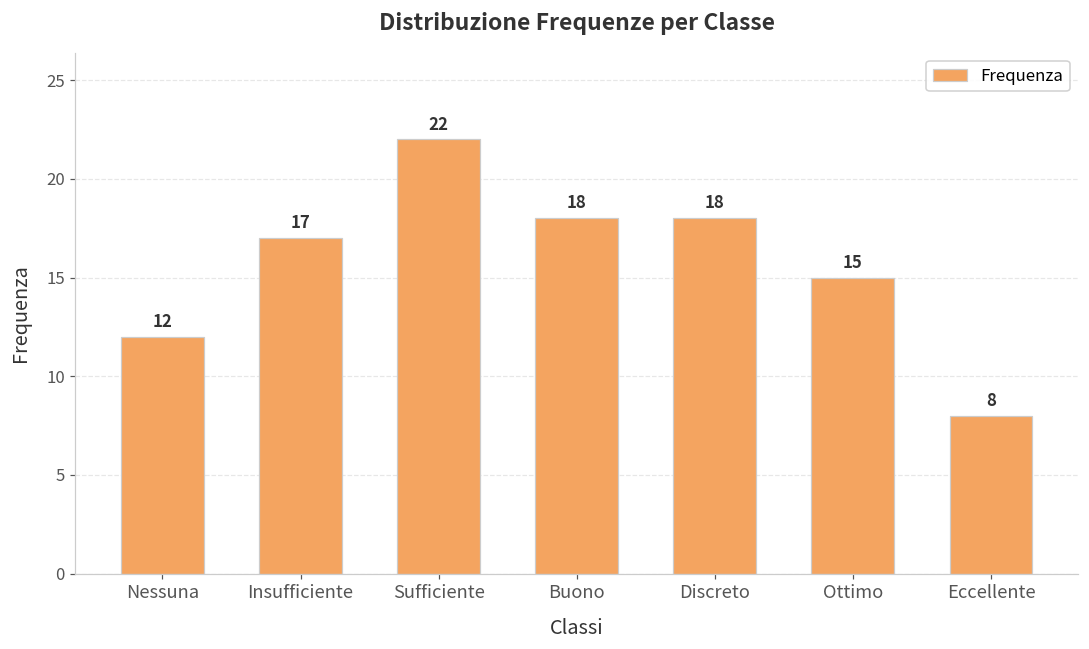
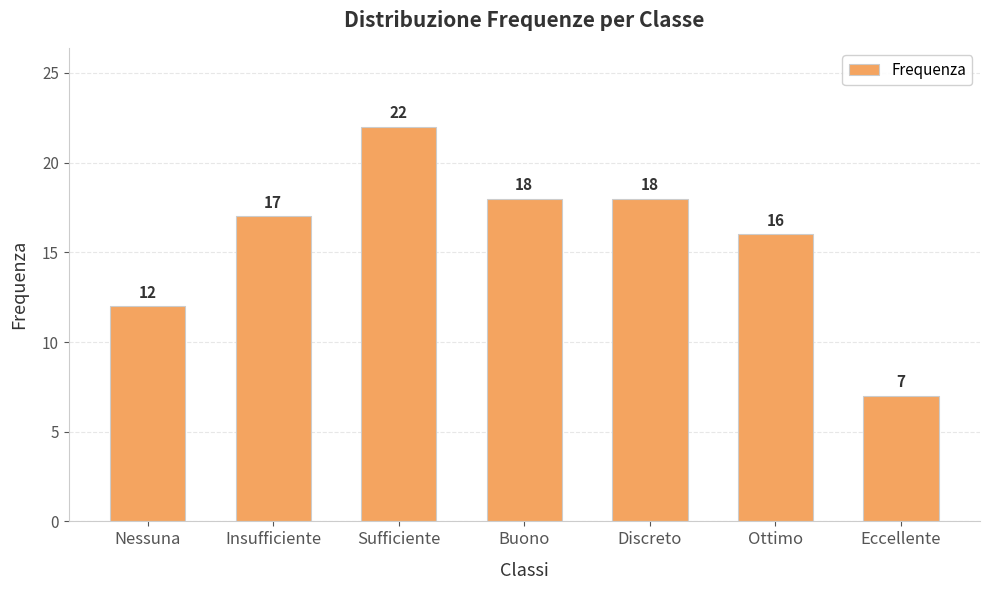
  {
    "Nessuna": 12,
    "Insufficiente": 17,
    "Sufficiente": 22,
    "Buono": 18,
    "Discreto": 18,
-   "Ottimo": 15,
-   "Eccellente": 8
+   "Ottimo": 16,
+   "Eccellente": 7
  }
